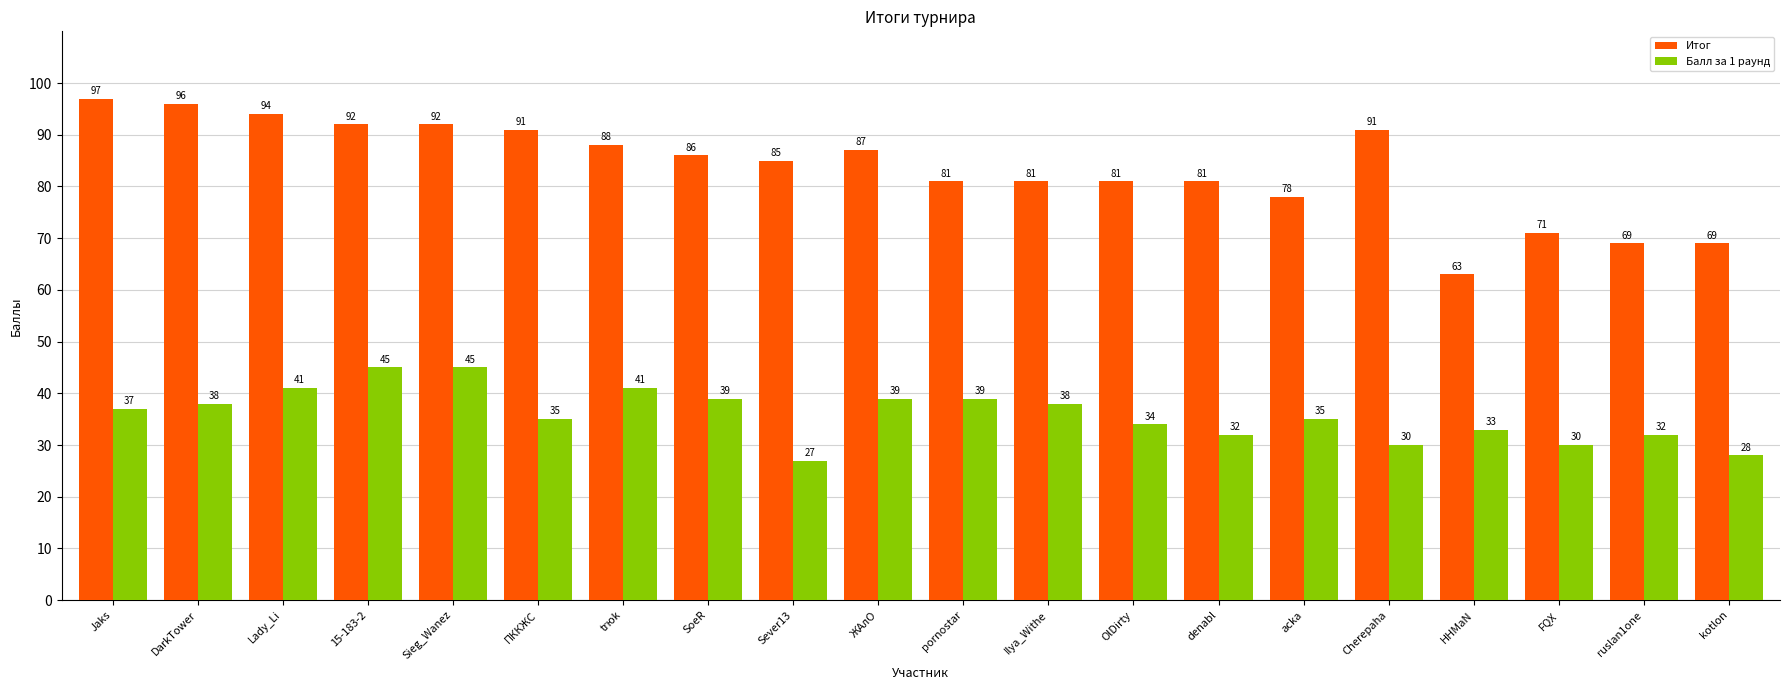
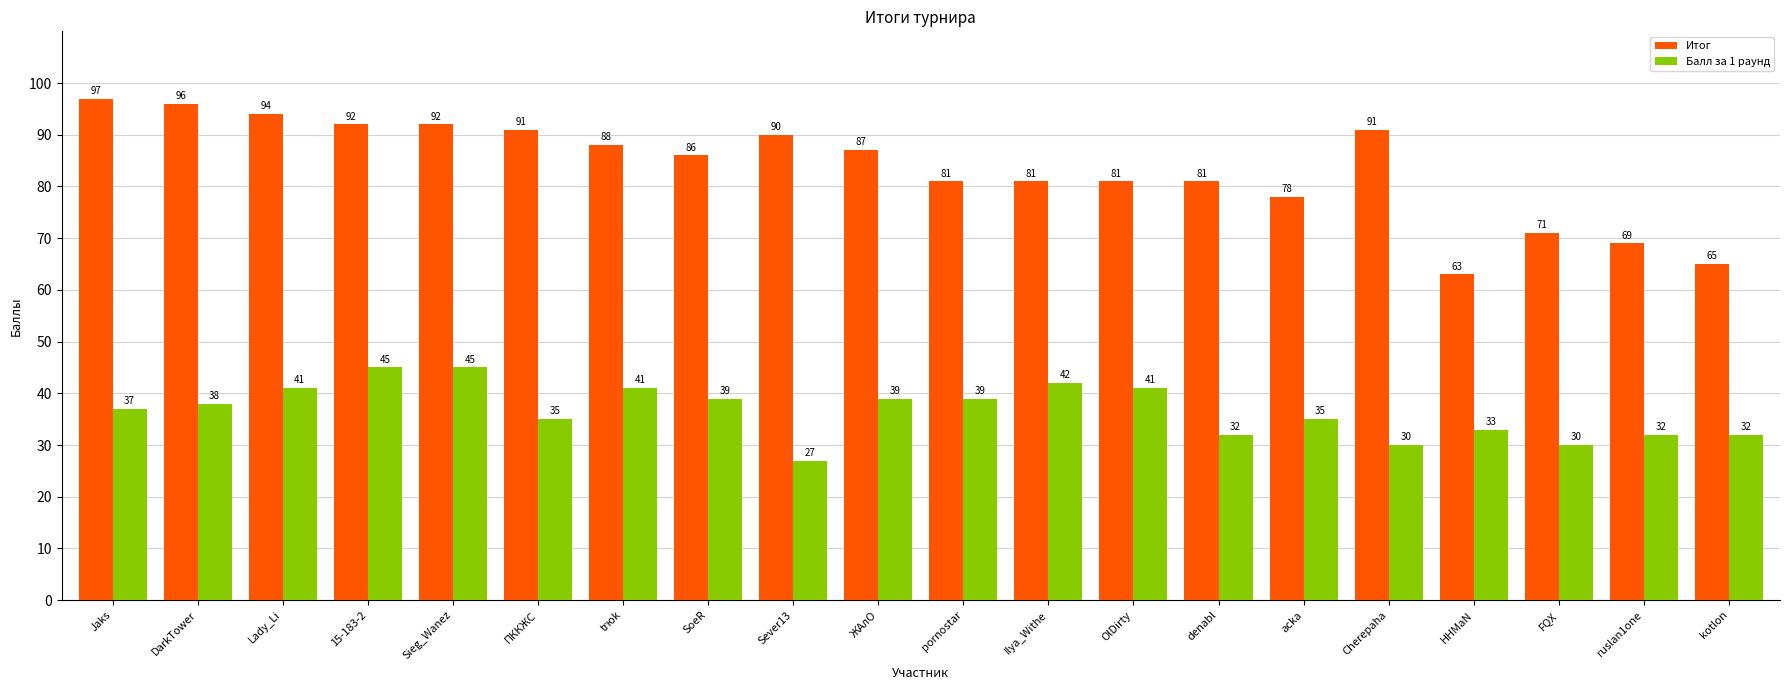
  {
    "Итог": {
      "Jaks": 97,
      "DarkTower": 96,
      "Lady_Li": 94,
      "15-183-2": 92,
      "Sieg_Wanez": 92,
      "ПККЖС": 91,
      "trюk": 88,
      "SoeR": 86,
-     "Sever13": 85,
+     "Sever13": 90,
      "ЖАлО": 87,
      "pornostar": 81,
      "Ilya_Withe": 81,
      "OlDirty": 81,
      "denabl": 81,
      "acka": 78,
      "Cherepaha": 91,
      "HHMaN": 63,
      "FQX": 71,
      "ruslan1one": 69,
-     "kotlon": 69
+     "kotlon": 65
    },
    "Балл за 1 раунд": {
      "Jaks": 37,
      "DarkTower": 38,
      "Lady_Li": 41,
      "15-183-2": 45,
      "Sieg_Wanez": 45,
      "ПККЖС": 35,
      "trюk": 41,
      "SoeR": 39,
      "Sever13": 27,
      "ЖАлО": 39,
      "pornostar": 39,
-     "Ilya_Withe": 38,
-     "OlDirty": 34,
+     "Ilya_Withe": 42,
+     "OlDirty": 41,
      "denabl": 32,
      "acka": 35,
      "Cherepaha": 30,
      "HHMaN": 33,
      "FQX": 30,
      "ruslan1one": 32,
-     "kotlon": 28
+     "kotlon": 32
    }
  }
